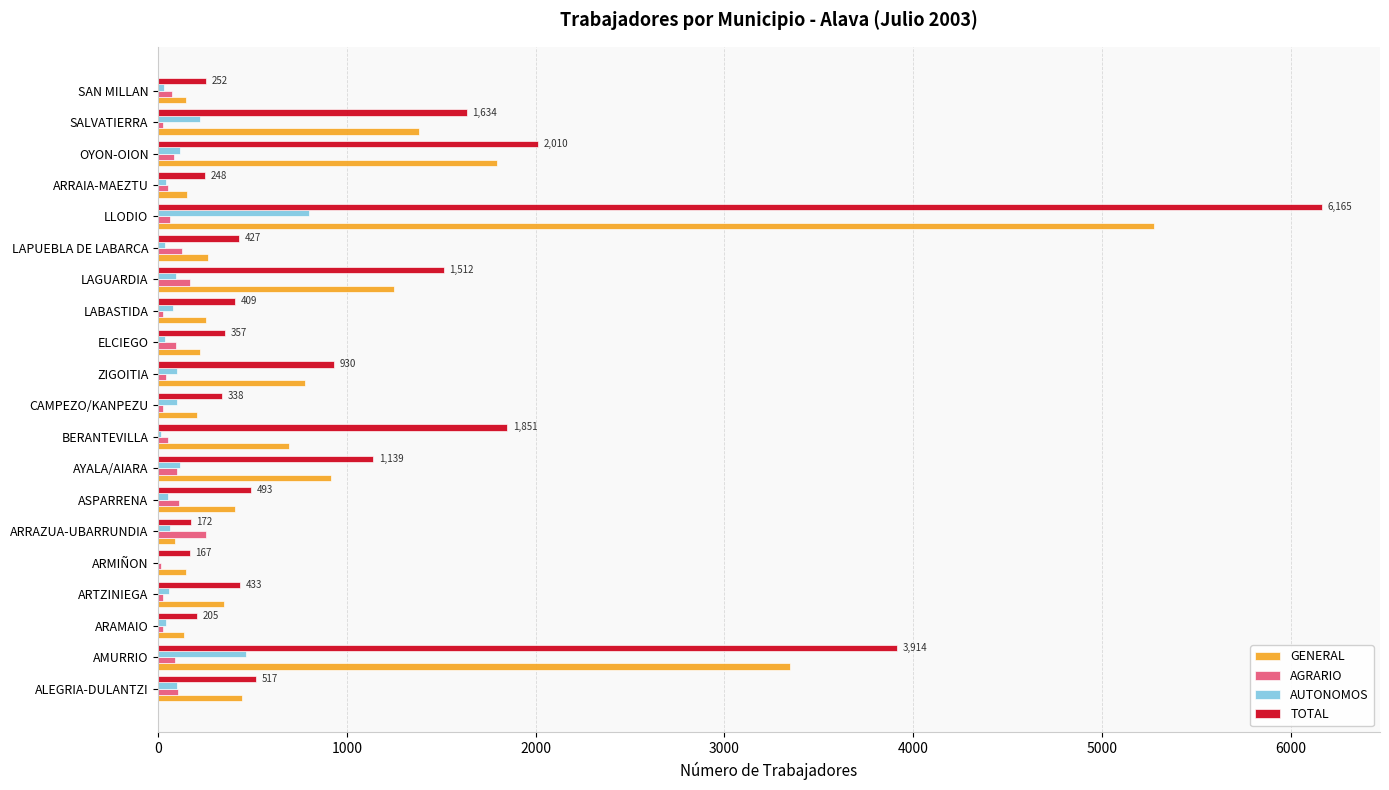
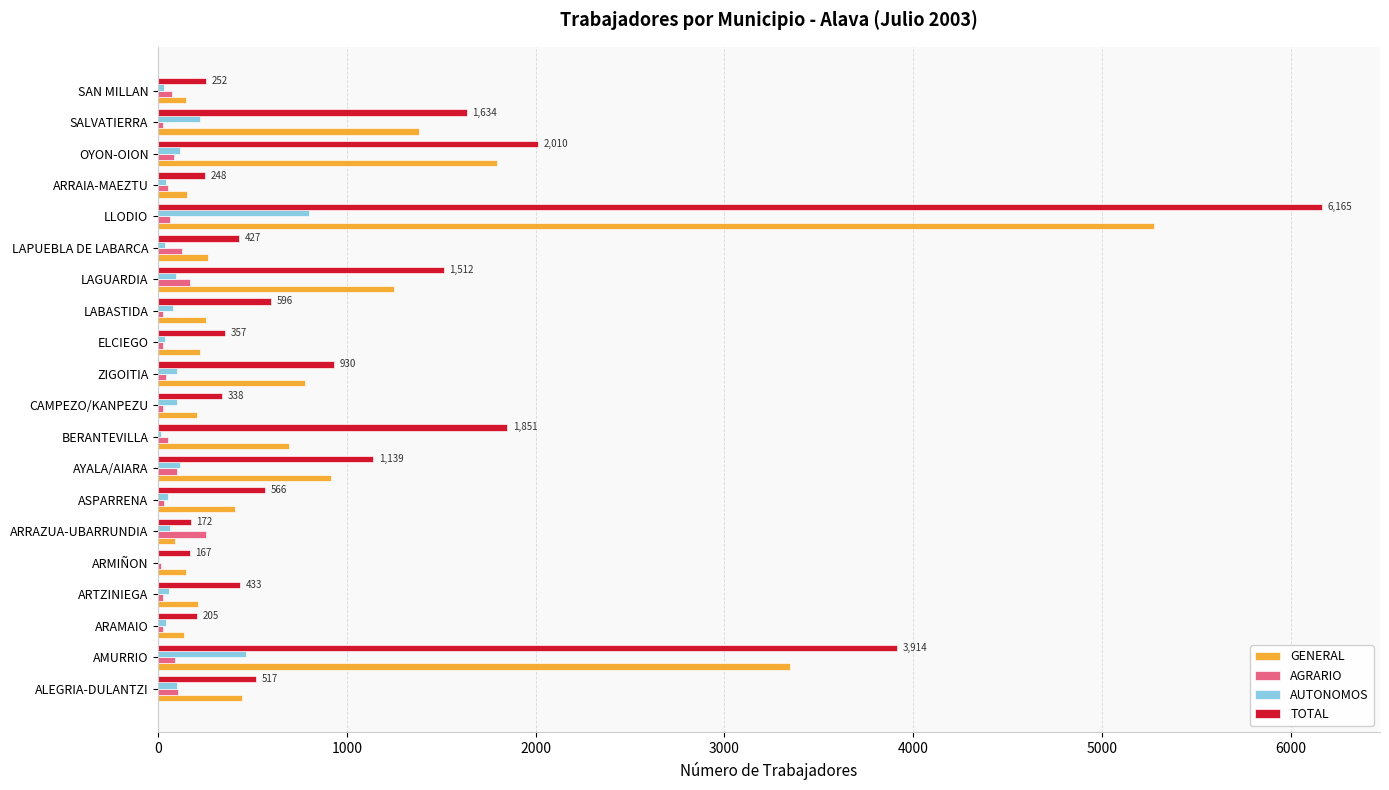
  {
    "GENERAL": {
      "SAN MILLAN": "150",
      "SALVATIERRA": "1380",
      "OYON-OION": "1800",
      "ARRAIA-MAEZTU": "150",
      "LLODIO": "5280",
      "LAPUEBLA DE LABARCA": "260",
      "LAGUARDIA": "1250",
      "LABASTIDA": "260",
      "ELCIEGO": "220",
      "ZIGOITIA": "780",
      "CAMPEZO/KANPEZU": "210",
      "BERANTEVILLA": "700",
      "AYALA/AIARA": "920",
      "ASPARRENA": "410",
      "ARRAZUA-UBARRUNDIA": "90",
      "ARMIÑON": "150",
-     "ARTZINIEGA": "350",
+     "ARTZINIEGA": "210",
      "ARAMAIO": "140",
      "AMURRIO": "3350",
      "ALEGRIA-DULANTZI": "450"
    },
    "AGRARIO": {
      "SAN MILLAN": "80",
      "SALVATIERRA": "30",
      "OYON-OION": "90",
      "ARRAIA-MAEZTU": "50",
      "LLODIO": "60",
      "LAPUEBLA DE LABARCA": "130",
      "LAGUARDIA": "170",
      "LABASTIDA": "30",
-     "ELCIEGO": "90",
+     "ELCIEGO": "30",
      "ZIGOITIA": "40",
      "CAMPEZO/KANPEZU": "30",
      "BERANTEVILLA": "50",
      "AYALA/AIARA": "100",
-     "ASPARRENA": "110",
+     "ASPARRENA": "30",
      "ARRAZUA-UBARRUNDIA": "260",
      "ARMIÑON": "20",
      "ARTZINIEGA": "30",
      "ARAMAIO": "20",
      "AMURRIO": "90",
      "ALEGRIA-DULANTZI": "110"
    },
    "AUTONOMOS": {
      "SAN MILLAN": "30",
      "SALVATIERRA": "220",
      "OYON-OION": "120",
      "ARRAIA-MAEZTU": "40",
      "LLODIO": "800",
      "LAPUEBLA DE LABARCA": "40",
      "LAGUARDIA": "90",
      "LABASTIDA": "80",
      "ELCIEGO": "40",
      "ZIGOITIA": "100",
      "CAMPEZO/KANPEZU": "100",
      "BERANTEVILLA": "20",
      "AYALA/AIARA": "110",
      "ASPARRENA": "50",
      "ARRAZUA-UBARRUNDIA": "60",
      "ARTZINIEGA": "60",
      "ARAMAIO": "40",
      "AMURRIO": "460",
      "ALEGRIA-DULANTZI": "100"
    },
    "TOTAL": {
      "SAN MILLAN": "252",
      "SALVATIERRA": "1,634",
      "OYON-OION": "2,010",
      "ARRAIA-MAEZTU": "248",
      "LLODIO": "6,165",
      "LAPUEBLA DE LABARCA": "427",
      "LAGUARDIA": "1,512",
-     "LABASTIDA": "409",
+     "LABASTIDA": "596",
      "ELCIEGO": "357",
      "ZIGOITIA": "930",
      "CAMPEZO/KANPEZU": "338",
      "BERANTEVILLA": "1,851",
      "AYALA/AIARA": "1,139",
-     "ASPARRENA": "493",
+     "ASPARRENA": "566",
      "ARRAZUA-UBARRUNDIA": "172",
      "ARMIÑON": "167",
      "ARTZINIEGA": "433",
      "ARAMAIO": "205",
      "AMURRIO": "3,914",
      "ALEGRIA-DULANTZI": "517"
    }
  }
